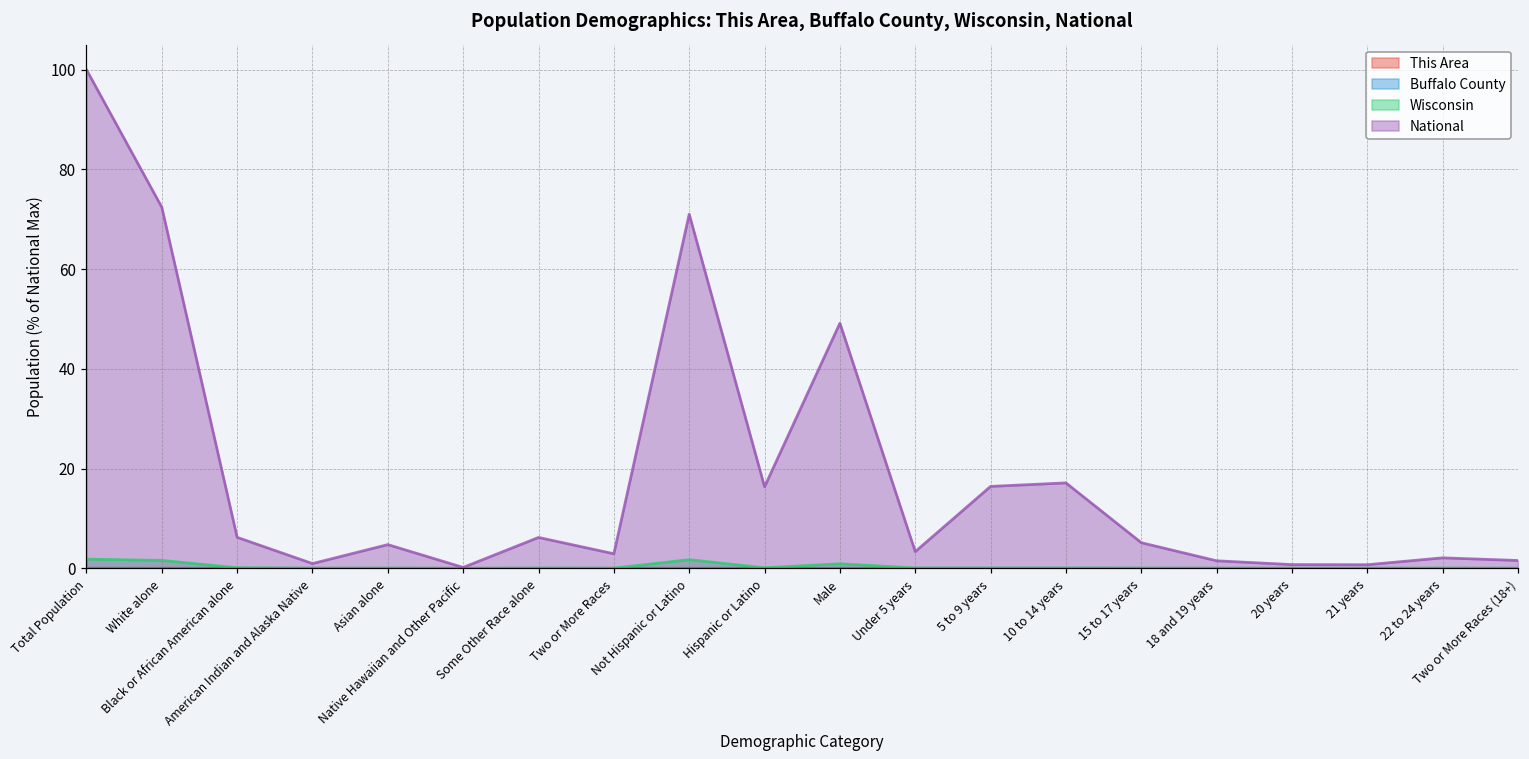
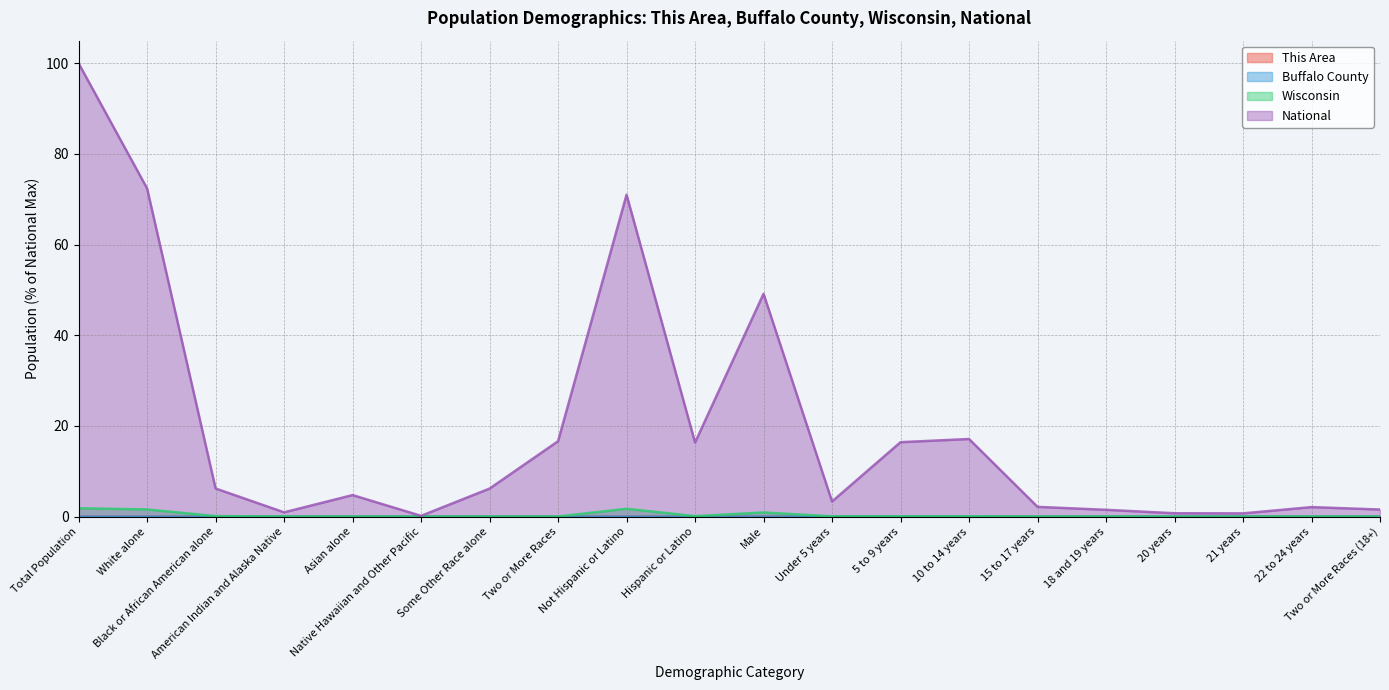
  {
    "Buffalo County": {
      "Total Population": 0,
      "White alone": 0,
      "Not Hispanic or Latino": 0,
      "Male": 0
    },
    "Wisconsin": {
      "Total Population": 2,
      "White alone": 2,
      "Not Hispanic or Latino": 2,
      "Male": 1
    },
    "National": {
      "Total Population": 100,
      "White alone": 72,
      "Black or African American alone": 6,
      "American Indian and Alaska Native": 1,
      "Asian alone": 5,
      "Some Other Race alone": 6,
-     "Two or More Races": 3,
+     "Two or More Races": 17,
      "Not Hispanic or Latino": 71,
      "Hispanic or Latino": 16,
      "Male": 49,
      "Under 5 years": 3,
      "5 to 9 years": 16,
      "10 to 14 years": 17,
-     "15 to 17 years": 5,
+     "15 to 17 years": 2,
      "18 and 19 years": 2,
      "20 years": 1,
      "21 years": 1,
      "22 to 24 years": 2,
      "Two or More Races (18+)": 2
    }
  }
